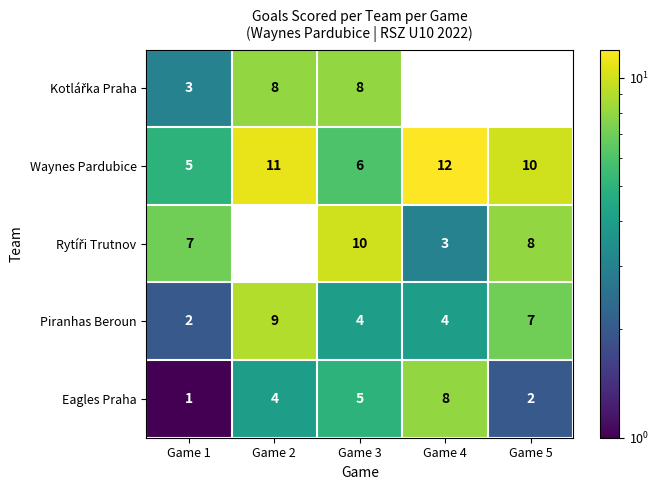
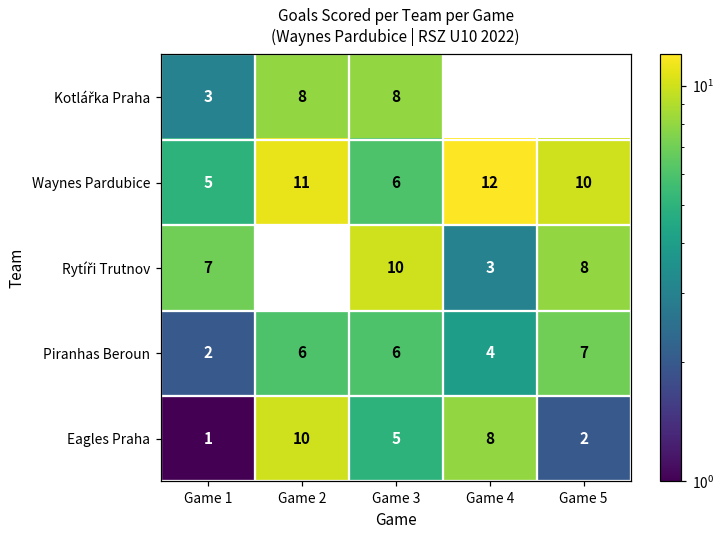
  {
    "Kotlářka Praha": {
      "Game 1": 3,
      "Game 2": 8,
      "Game 3": 8
    },
    "Waynes Pardubice": {
      "Game 1": 5,
      "Game 2": 11,
      "Game 3": 6,
      "Game 4": 12,
      "Game 5": 10
    },
    "Rytíři Trutnov": {
      "Game 1": 7,
      "Game 3": 10,
      "Game 4": 3,
      "Game 5": 8
    },
    "Piranhas Beroun": {
      "Game 1": 2,
-     "Game 2": 9,
-     "Game 3": 4,
+     "Game 2": 6,
+     "Game 3": 6,
      "Game 4": 4,
      "Game 5": 7
    },
    "Eagles Praha": {
      "Game 1": 1,
-     "Game 2": 4,
+     "Game 2": 10,
      "Game 3": 5,
      "Game 4": 8,
      "Game 5": 2
    }
  }
